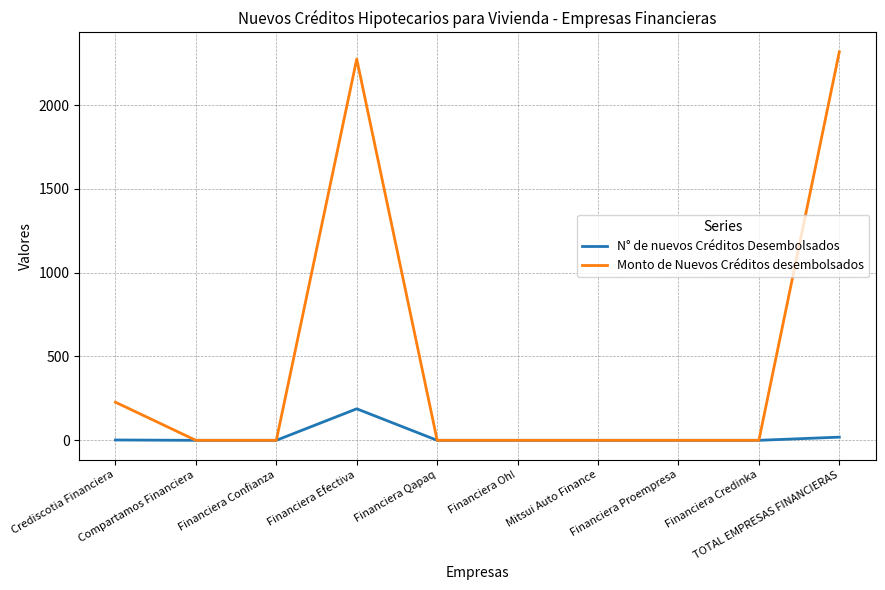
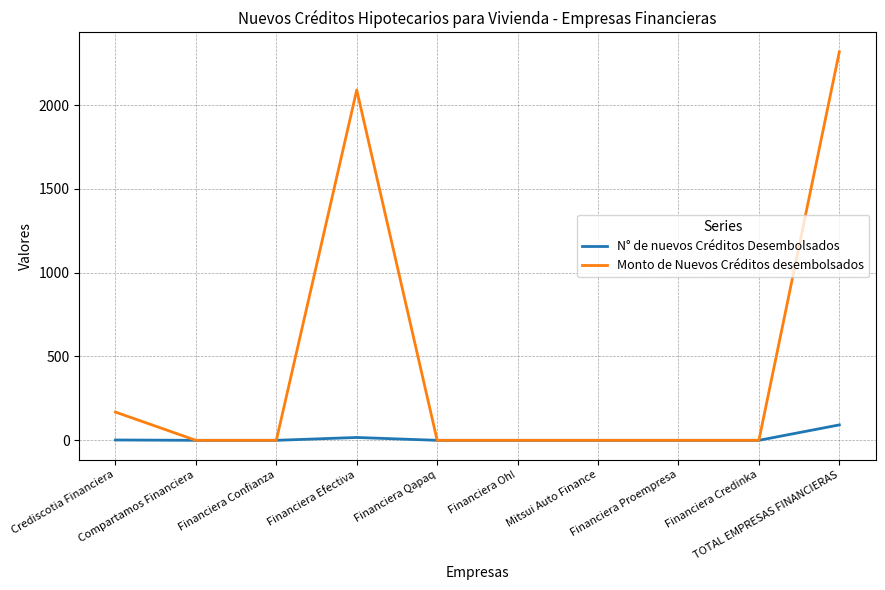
  {
    "N° de nuevos Créditos Desembolsados": {
      "Crediscotia Financiera": 0,
-     "Financiera Efectiva": 190,
-     "TOTAL EMPRESAS FINANCIERAS": 20
+     "Financiera Efectiva": 20,
+     "TOTAL EMPRESAS FINANCIERAS": 90
    },
    "Monto de Nuevos Créditos desembolsados": {
-     "Crediscotia Financiera": 230,
-     "Financiera Efectiva": 2270,
+     "Crediscotia Financiera": 170,
+     "Financiera Efectiva": 2090,
      "TOTAL EMPRESAS FINANCIERAS": 2320
    }
  }
